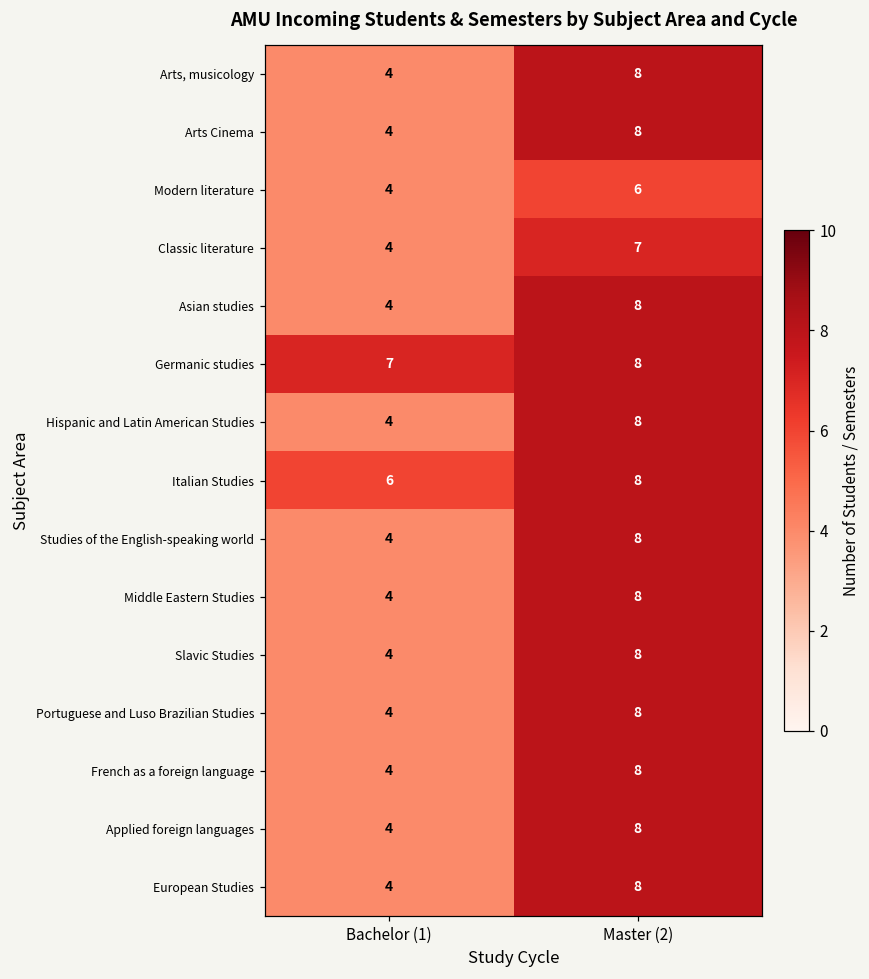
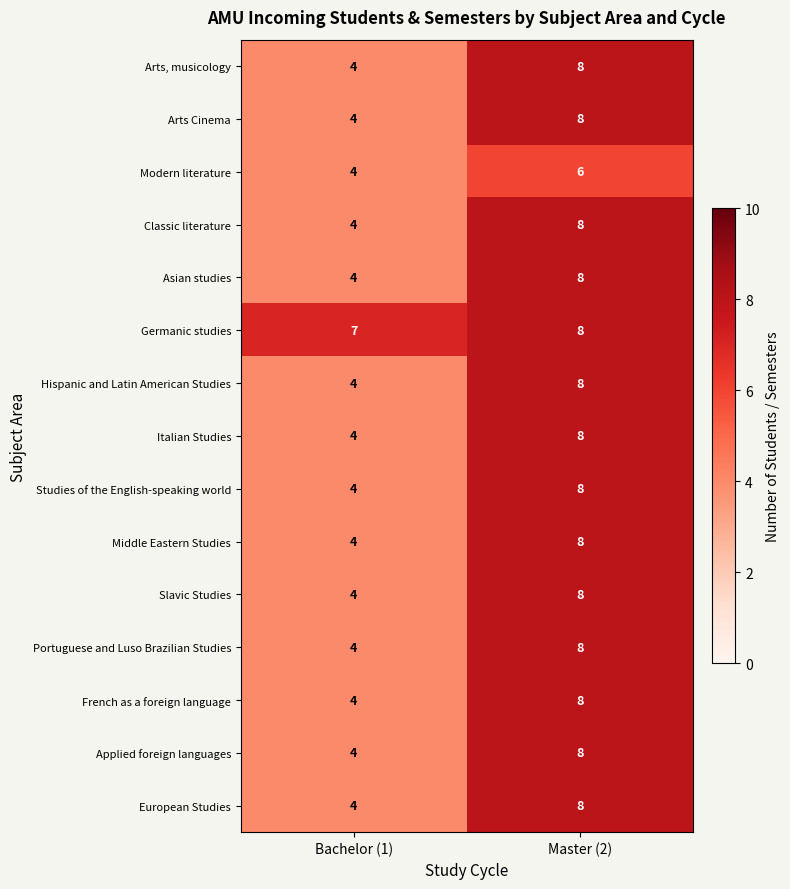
  {
    "Arts, musicology": {
      "Bachelor (1)": 4,
      "Master (2)": 8
    },
    "Arts Cinema": {
      "Bachelor (1)": 4,
      "Master (2)": 8
    },
    "Modern literature": {
      "Bachelor (1)": 4,
      "Master (2)": 6
    },
    "Classic literature": {
      "Bachelor (1)": 4,
-     "Master (2)": 7
+     "Master (2)": 8
    },
    "Asian studies": {
      "Bachelor (1)": 4,
      "Master (2)": 8
    },
    "Germanic studies": {
      "Bachelor (1)": 7,
      "Master (2)": 8
    },
    "Hispanic and Latin American Studies": {
      "Bachelor (1)": 4,
      "Master (2)": 8
    },
    "Italian Studies": {
-     "Bachelor (1)": 6,
+     "Bachelor (1)": 4,
      "Master (2)": 8
    },
    "Studies of the English-speaking world": {
      "Bachelor (1)": 4,
      "Master (2)": 8
    },
    "Middle Eastern Studies": {
      "Bachelor (1)": 4,
      "Master (2)": 8
    },
    "Slavic Studies": {
      "Bachelor (1)": 4,
      "Master (2)": 8
    },
    "Portuguese and Luso Brazilian Studies": {
      "Bachelor (1)": 4,
      "Master (2)": 8
    },
    "French as a foreign language": {
      "Bachelor (1)": 4,
      "Master (2)": 8
    },
    "Applied foreign languages": {
      "Bachelor (1)": 4,
      "Master (2)": 8
    },
    "European Studies": {
      "Bachelor (1)": 4,
      "Master (2)": 8
    }
  }
